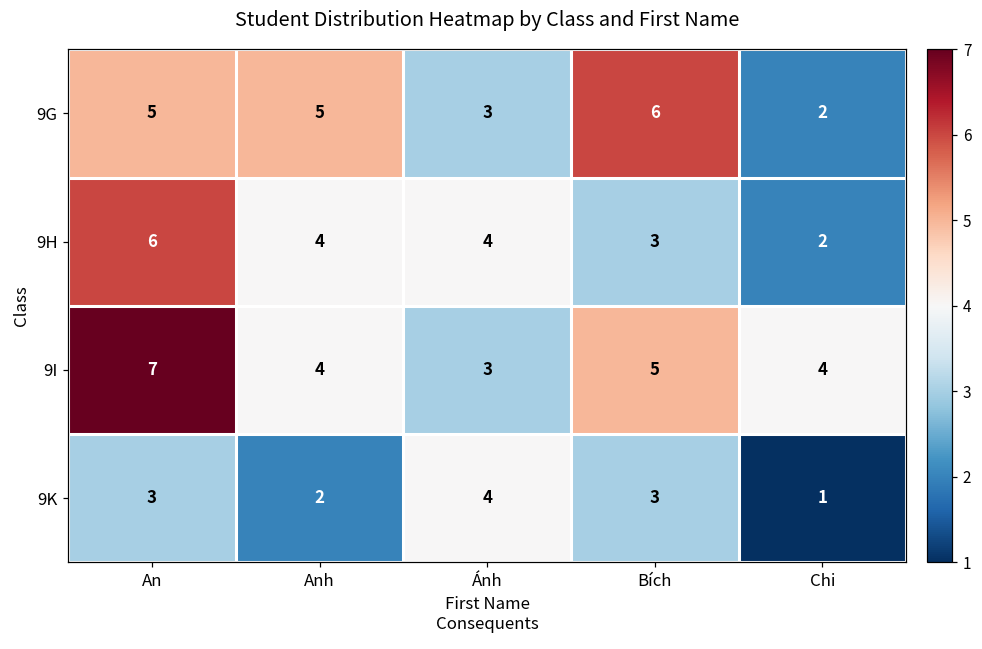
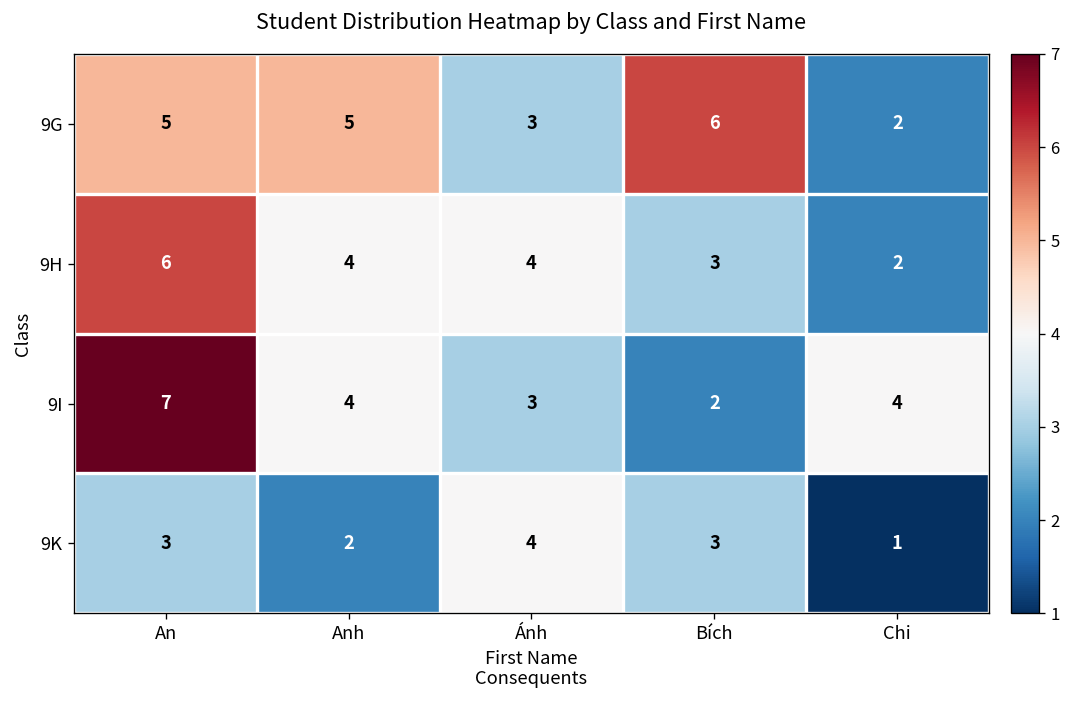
  {
    "9G": {
      "An": 5,
      "Anh": 5,
      "Ánh": 3,
      "Bích": 6,
      "Chi": 2
    },
    "9H": {
      "An": 6,
      "Anh": 4,
      "Ánh": 4,
      "Bích": 3,
      "Chi": 2
    },
    "9I": {
      "An": 7,
      "Anh": 4,
      "Ánh": 3,
-     "Bích": 5,
+     "Bích": 2,
      "Chi": 4
    },
    "9K": {
      "An": 3,
      "Anh": 2,
      "Ánh": 4,
      "Bích": 3,
      "Chi": 1
    }
  }
